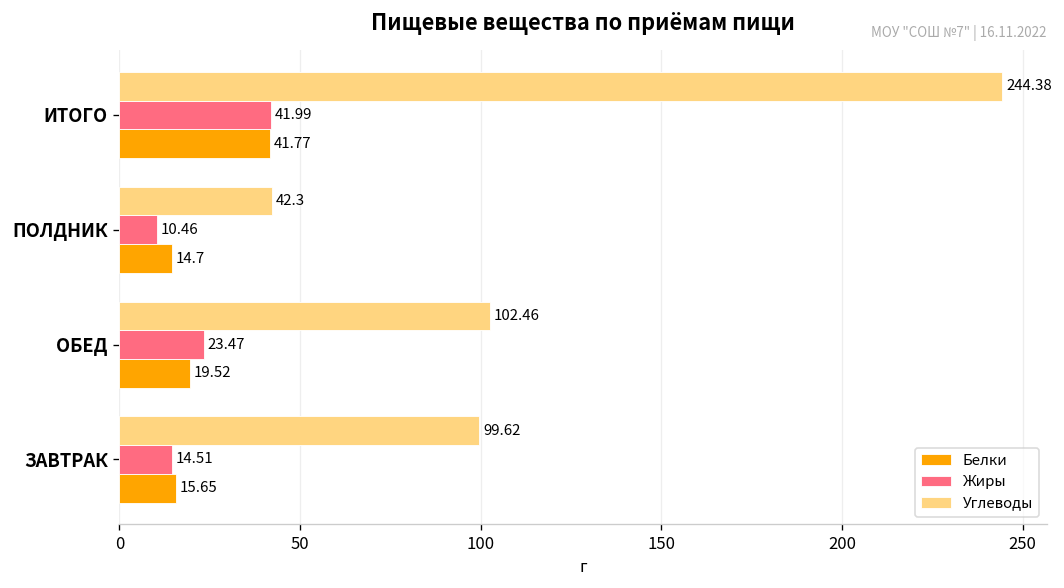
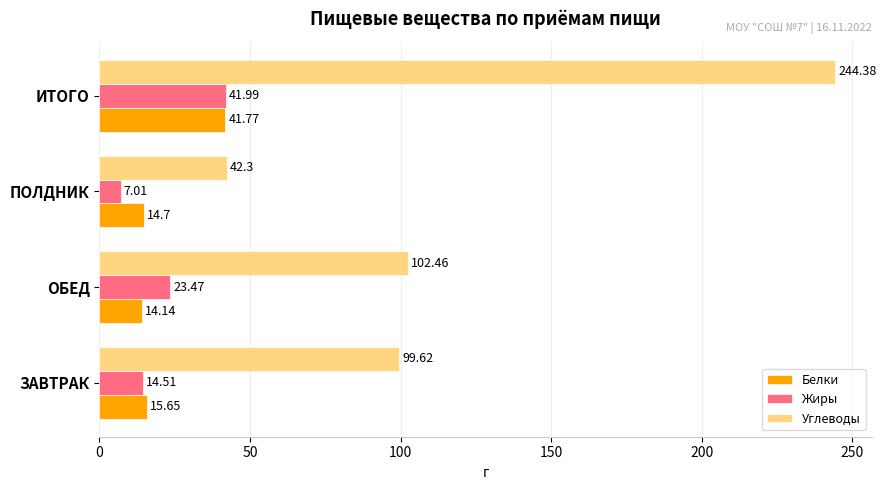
  {
    "Белки": {
      "ИТОГО": 41.77,
      "ПОЛДНИК": 14.7,
-     "ОБЕД": 19.52,
+     "ОБЕД": 14.14,
      "ЗАВТРАК": 15.65
    },
    "Жиры": {
      "ИТОГО": 41.99,
-     "ПОЛДНИК": 10.46,
+     "ПОЛДНИК": 7.01,
      "ОБЕД": 23.47,
      "ЗАВТРАК": 14.51
    },
    "Углеводы": {
      "ИТОГО": 244.38,
      "ПОЛДНИК": 42.3,
      "ОБЕД": 102.46,
      "ЗАВТРАК": 99.62
    }
  }
